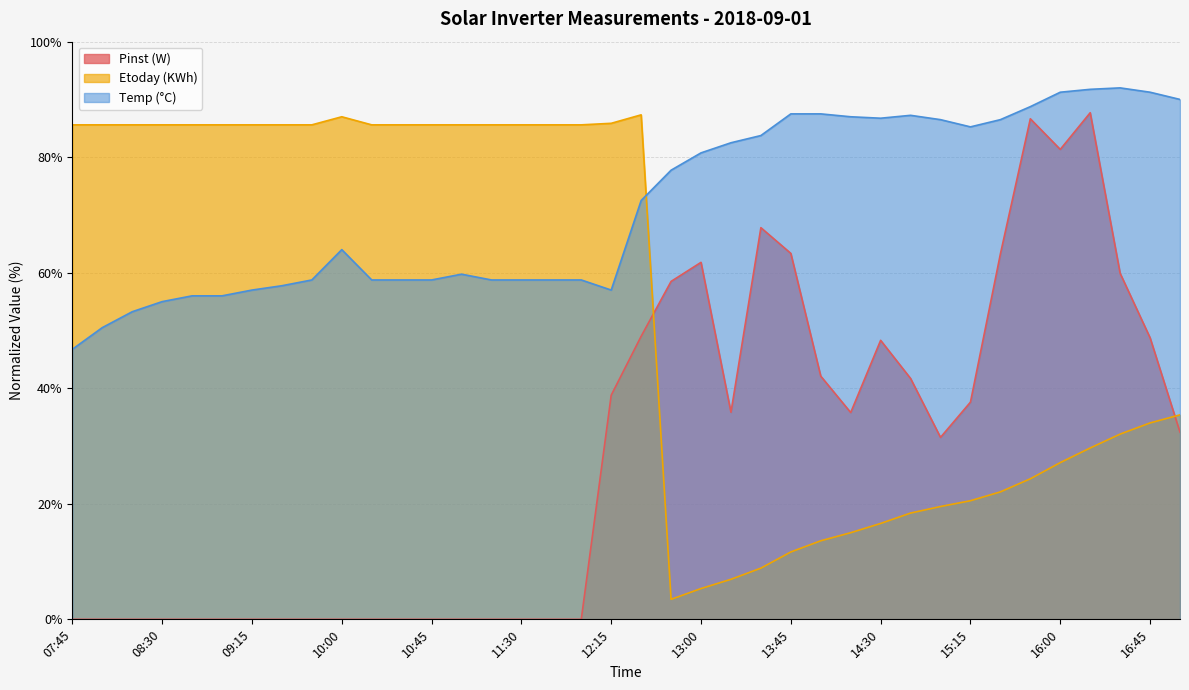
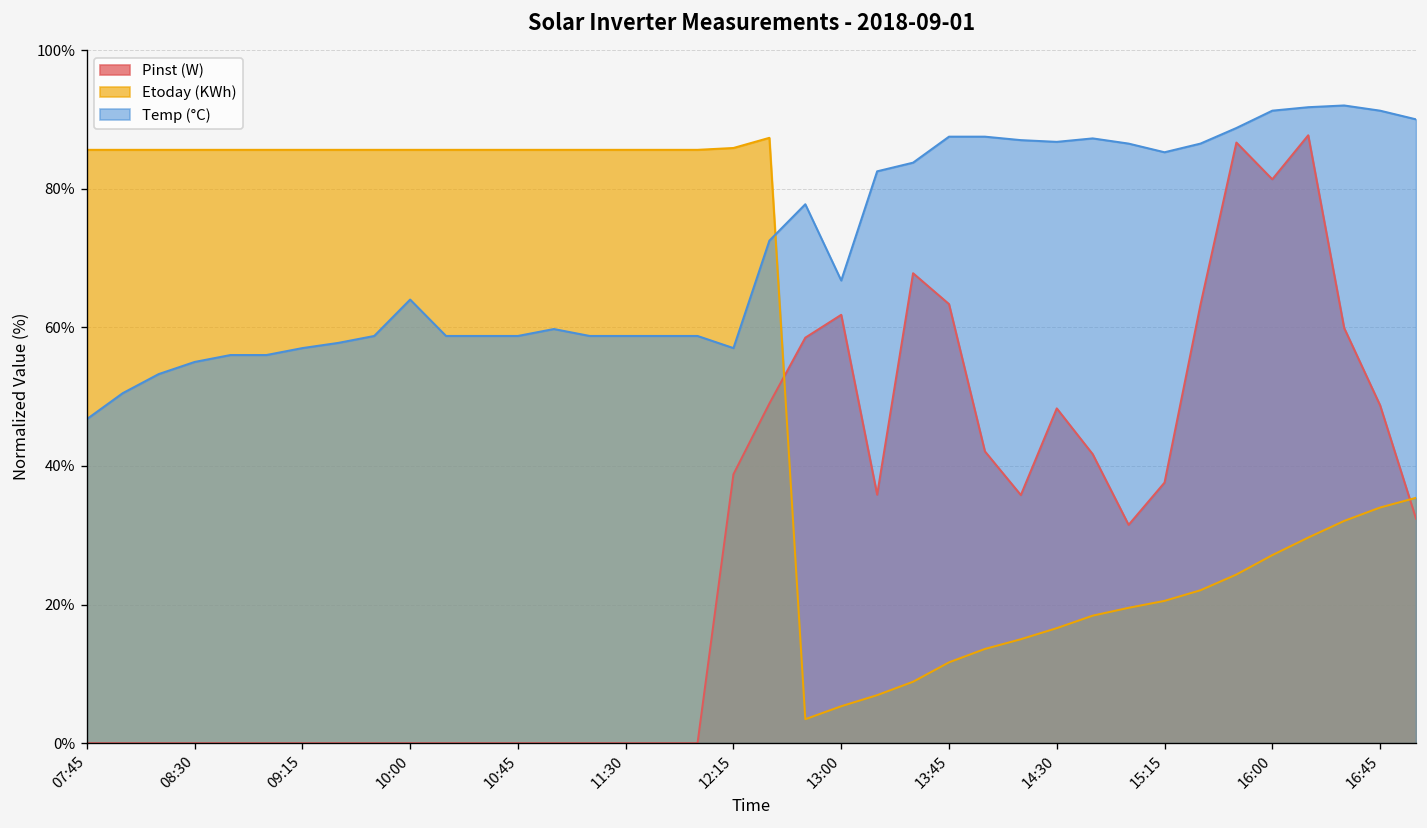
  {
    "Pinst (W)": {
      "07:45": "0%",
      "08:30": "0%",
      "09:15": "0%",
      "10:00": "0%",
      "10:45": "0%",
      "11:30": "0%",
      "12:15": "39%",
      "13:00": "62%",
      "13:45": "63%",
      "14:30": "48%",
      "15:15": "38%",
      "16:00": "81%",
      "16:45": "49%"
    },
    "Etoday (KWh)": {
      "07:45": "86%",
      "08:30": "86%",
      "09:15": "86%",
-     "10:00": "87%",
+     "10:00": "86%",
      "10:45": "86%",
      "11:30": "86%",
      "12:15": "86%",
      "13:00": "5%",
      "13:45": "12%",
      "14:30": "17%",
      "15:15": "21%",
      "16:00": "27%",
      "16:45": "34%"
    },
    "Temp (°C)": {
      "07:45": "47%",
      "08:30": "55%",
      "09:15": "57%",
      "10:00": "64%",
      "10:45": "59%",
      "11:30": "59%",
      "12:15": "57%",
-     "13:00": "81%",
+     "13:00": "67%",
      "13:45": "88%",
      "14:30": "87%",
      "15:15": "85%",
      "16:00": "91%",
      "16:45": "91%"
    }
  }
